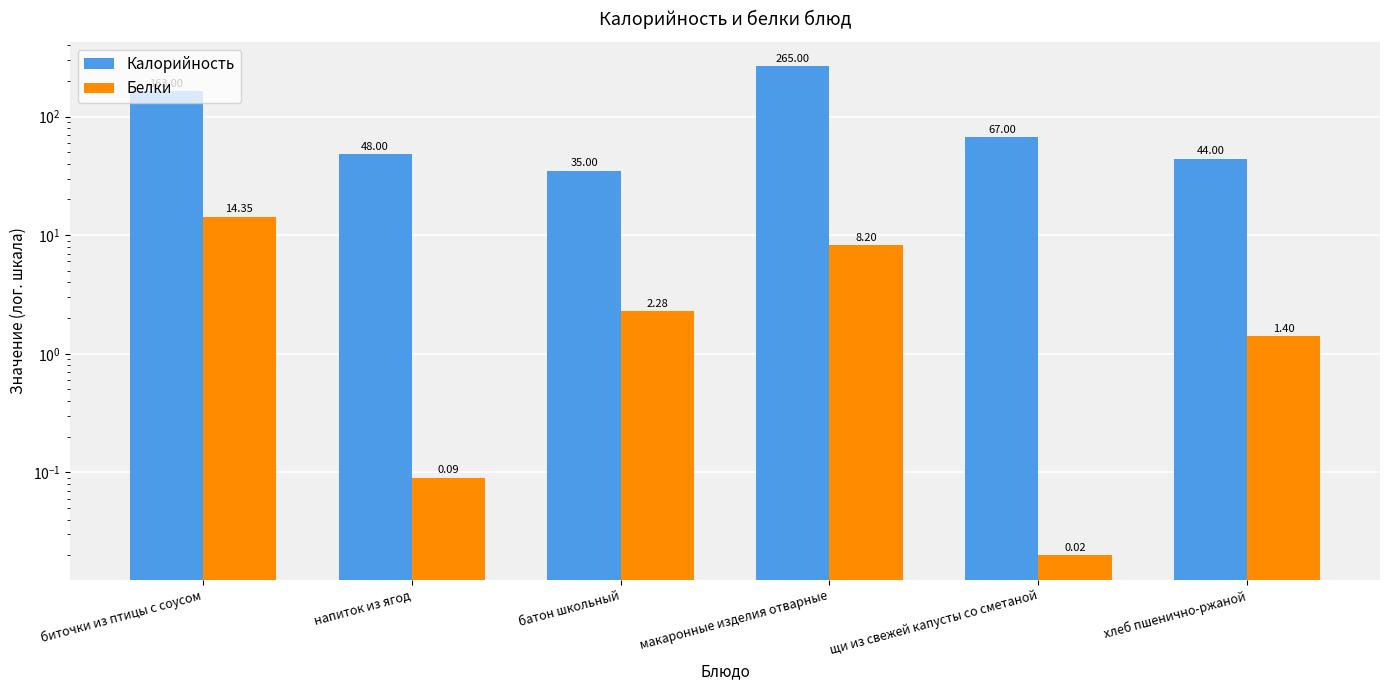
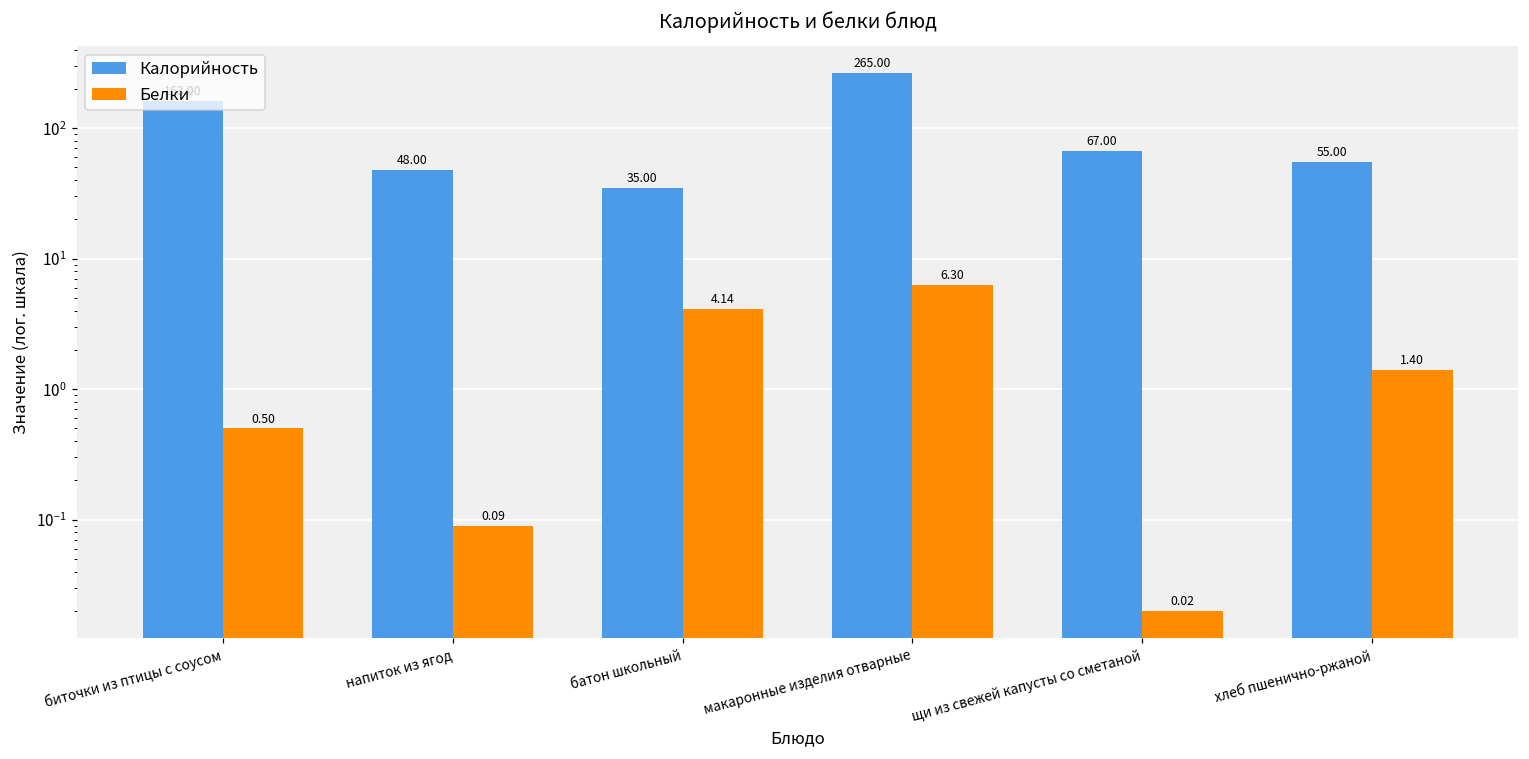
  {
    "Калорийность": {
      "напиток из ягод": 48.00,
      "батон школьный": 35.00,
      "макаронные изделия отварные": 265.00,
      "щи из свежей капусты со сметаной": 67.00,
-     "хлеб пшенично-ржаной": 44.00
+     "хлеб пшенично-ржаной": 55.00
    },
    "Белки": {
-     "биточки из птицы с соусом": 14.35,
+     "биточки из птицы с соусом": 0.50,
      "напиток из ягод": 0.09,
-     "батон школьный": 2.28,
-     "макаронные изделия отварные": 8.20,
+     "батон школьный": 4.14,
+     "макаронные изделия отварные": 6.30,
      "щи из свежей капусты со сметаной": 0.02,
      "хлеб пшенично-ржаной": 1.40
    }
  }
